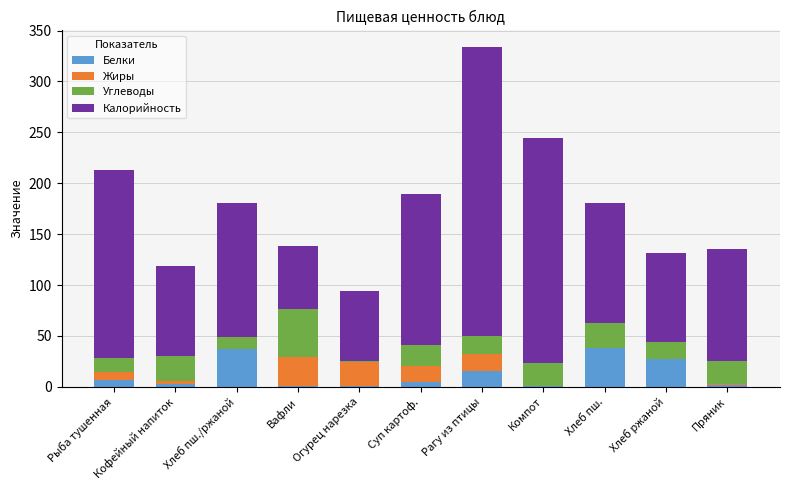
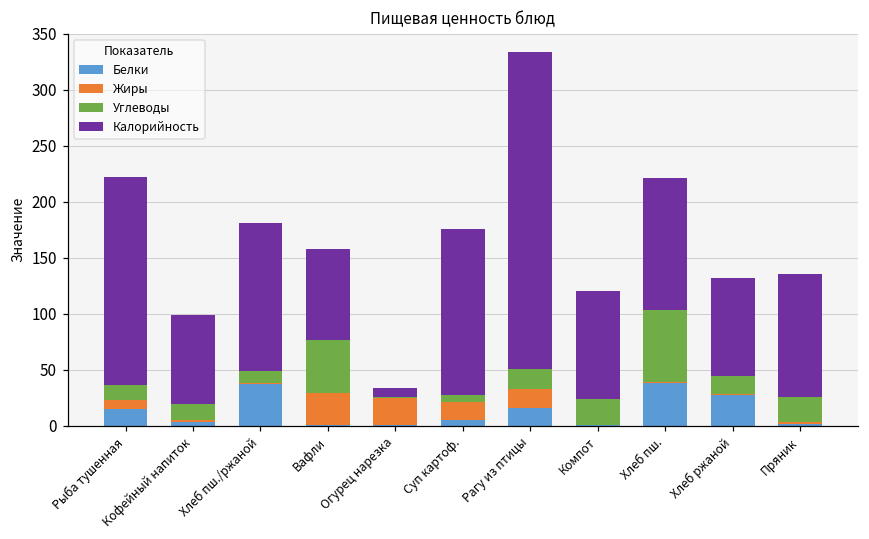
  {
    "Белки": {
-     "Рыба тушенная": 6,
+     "Рыба тушенная": 15,
      "Кофейный напиток": 3,
      "Хлеб пш./ржаной": 37,
      "Суп картоф.": 5,
      "Рагу из птицы": 16,
      "Хлеб пш.": 38,
      "Хлеб ржаной": 27
    },
    "Жиры": {
      "Рыба тушенная": 8,
      "Кофейный напиток": 3,
      "Вафли": 29,
      "Огурец нарезка": 24,
      "Суп картоф.": 16,
      "Рагу из птицы": 16
    },
    "Углеводы": {
      "Рыба тушенная": 14,
-     "Кофейный напиток": 25,
+     "Кофейный напиток": 14,
      "Хлеб пш./ржаной": 11,
      "Вафли": 47,
-     "Суп картоф.": 20,
+     "Суп картоф.": 7,
      "Рагу из птицы": 18,
      "Компот": 23,
-     "Хлеб пш.": 25,
+     "Хлеб пш.": 65,
      "Хлеб ржаной": 17,
      "Пряник": 23
    },
    "Калорийность": {
      "Рыба тушенная": 185,
-     "Кофейный напиток": 88,
+     "Кофейный напиток": 80,
      "Хлеб пш./ржаной": 132,
-     "Вафли": 63,
-     "Огурец нарезка": 68,
+     "Вафли": 81,
+     "Огурец нарезка": 8,
      "Суп картоф.": 148,
      "Рагу из птицы": 283,
-     "Компот": 221,
+     "Компот": 96,
      "Хлеб пш.": 118,
      "Хлеб ржаной": 87,
      "Пряник": 110
    }
  }
